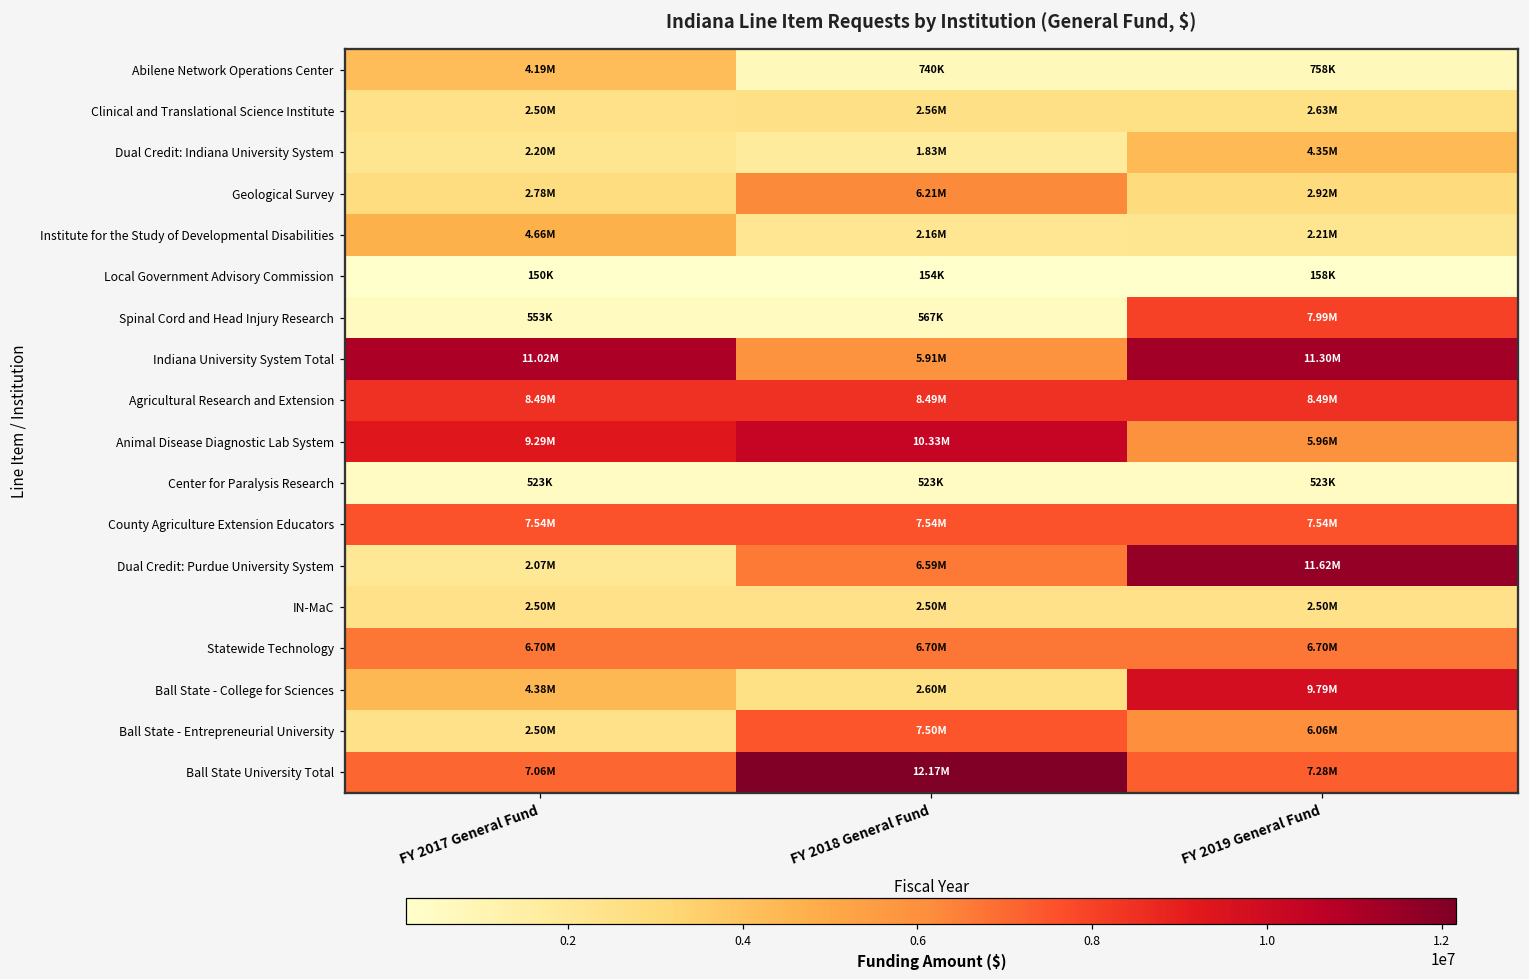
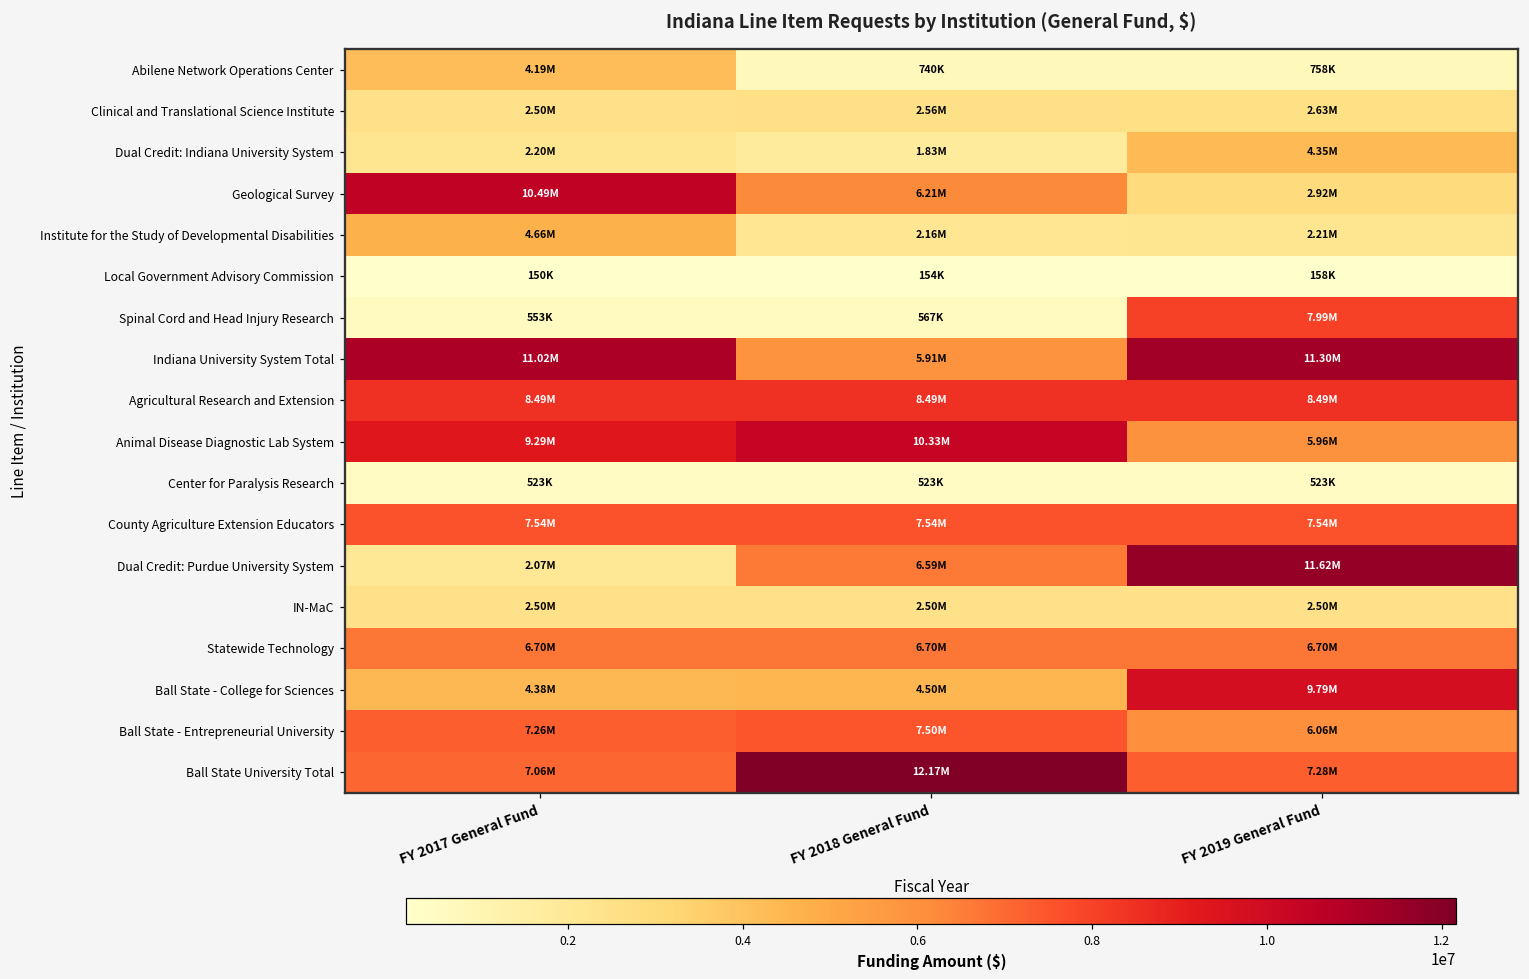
  {
    "Abilene Network Operations Center": {
      "FY 2017 General Fund": "4.19M",
      "FY 2018 General Fund": "740K",
      "FY 2019 General Fund": "758K"
    },
    "Clinical and Translational Science Institute": {
      "FY 2017 General Fund": "2.50M",
      "FY 2018 General Fund": "2.56M",
      "FY 2019 General Fund": "2.63M"
    },
    "Dual Credit: Indiana University System": {
      "FY 2017 General Fund": "2.20M",
      "FY 2018 General Fund": "1.83M",
      "FY 2019 General Fund": "4.35M"
    },
    "Geological Survey": {
-     "FY 2017 General Fund": "2.78M",
+     "FY 2017 General Fund": "10.49M",
      "FY 2018 General Fund": "6.21M",
      "FY 2019 General Fund": "2.92M"
    },
    "Institute for the Study of Developmental Disabilities": {
      "FY 2017 General Fund": "4.66M",
      "FY 2018 General Fund": "2.16M",
      "FY 2019 General Fund": "2.21M"
    },
    "Local Government Advisory Commission": {
      "FY 2017 General Fund": "150K",
      "FY 2018 General Fund": "154K",
      "FY 2019 General Fund": "158K"
    },
    "Spinal Cord and Head Injury Research": {
      "FY 2017 General Fund": "553K",
      "FY 2018 General Fund": "567K",
      "FY 2019 General Fund": "7.99M"
    },
    "Indiana University System Total": {
      "FY 2017 General Fund": "11.02M",
      "FY 2018 General Fund": "5.91M",
      "FY 2019 General Fund": "11.30M"
    },
    "Agricultural Research and Extension": {
      "FY 2017 General Fund": "8.49M",
      "FY 2018 General Fund": "8.49M",
      "FY 2019 General Fund": "8.49M"
    },
    "Animal Disease Diagnostic Lab System": {
      "FY 2017 General Fund": "9.29M",
      "FY 2018 General Fund": "10.33M",
      "FY 2019 General Fund": "5.96M"
    },
    "Center for Paralysis Research": {
      "FY 2017 General Fund": "523K",
      "FY 2018 General Fund": "523K",
      "FY 2019 General Fund": "523K"
    },
    "County Agriculture Extension Educators": {
      "FY 2017 General Fund": "7.54M",
      "FY 2018 General Fund": "7.54M",
      "FY 2019 General Fund": "7.54M"
    },
    "Dual Credit: Purdue University System": {
      "FY 2017 General Fund": "2.07M",
      "FY 2018 General Fund": "6.59M",
      "FY 2019 General Fund": "11.62M"
    },
    "IN-MaC": {
      "FY 2017 General Fund": "2.50M",
      "FY 2018 General Fund": "2.50M",
      "FY 2019 General Fund": "2.50M"
    },
    "Statewide Technology": {
      "FY 2017 General Fund": "6.70M",
      "FY 2018 General Fund": "6.70M",
      "FY 2019 General Fund": "6.70M"
    },
    "Ball State - College for Sciences": {
      "FY 2017 General Fund": "4.38M",
-     "FY 2018 General Fund": "2.60M",
+     "FY 2018 General Fund": "4.50M",
      "FY 2019 General Fund": "9.79M"
    },
    "Ball State - Entrepreneurial University": {
-     "FY 2017 General Fund": "2.50M",
+     "FY 2017 General Fund": "7.26M",
      "FY 2018 General Fund": "7.50M",
      "FY 2019 General Fund": "6.06M"
    },
    "Ball State University Total": {
      "FY 2017 General Fund": "7.06M",
      "FY 2018 General Fund": "12.17M",
      "FY 2019 General Fund": "7.28M"
    }
  }
